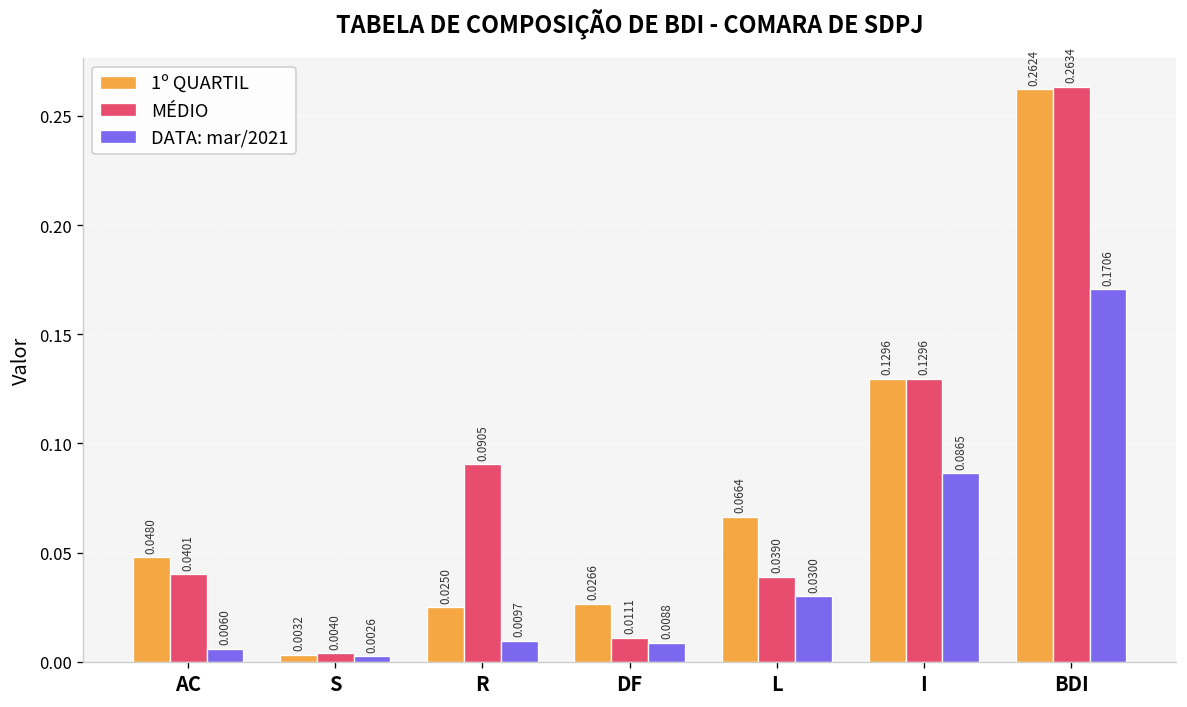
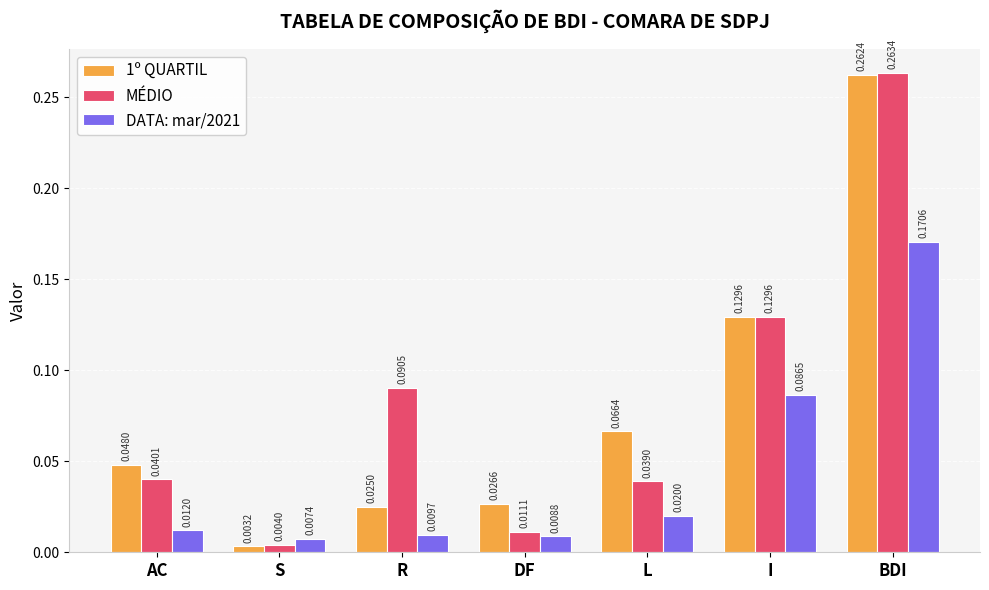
  {
    "1º QUARTIL": {
      "AC": 0.0480,
      "S": 0.0032,
      "R": 0.0250,
      "DF": 0.0266,
      "L": 0.0664,
      "I": 0.1296,
      "BDI": 0.2624
    },
    "MÉDIO": {
      "AC": 0.0401,
      "S": 0.0040,
      "R": 0.0905,
      "DF": 0.0111,
      "L": 0.0390,
      "I": 0.1296,
      "BDI": 0.2634
    },
    "DATA: mar/2021": {
-     "AC": 0.0060,
-     "S": 0.0026,
+     "AC": 0.0120,
+     "S": 0.0074,
      "R": 0.0097,
      "DF": 0.0088,
-     "L": 0.0300,
+     "L": 0.0200,
      "I": 0.0865,
      "BDI": 0.1706
    }
  }
